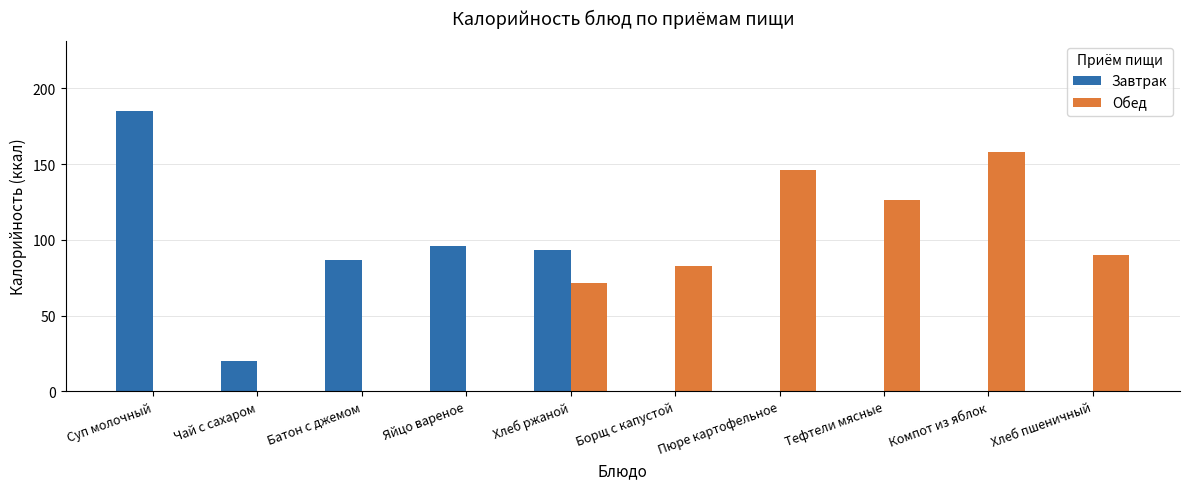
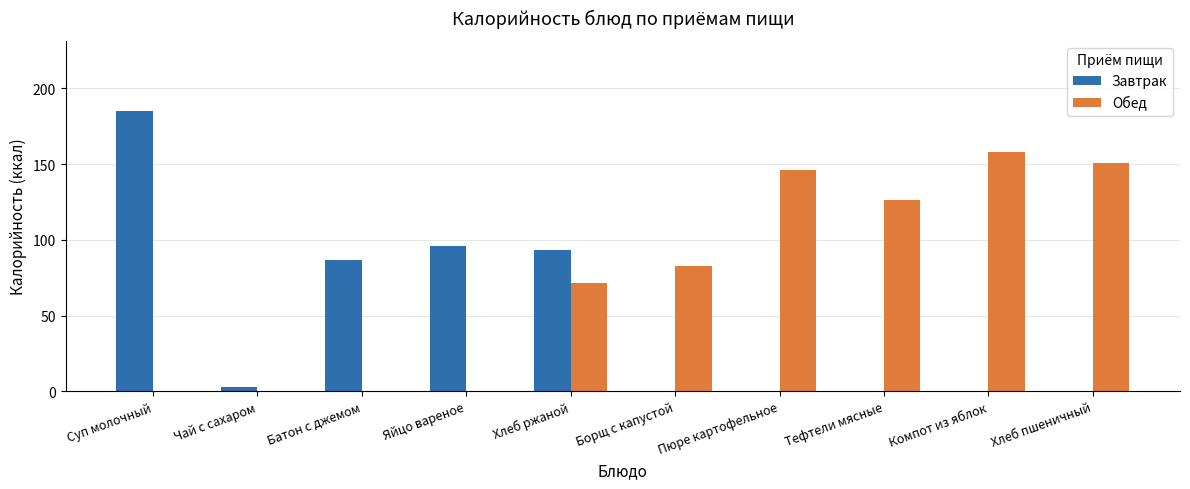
  {
    "Завтрак": {
      "Суп молочный": 185,
-     "Чай с сахаром": 20,
+     "Чай с сахаром": 3,
      "Батон с джемом": 87,
      "Яйцо вареное": 96,
      "Хлеб ржаной": 94,
      "Борщ с капустой": 0,
      "Пюре картофельное": 0,
      "Тефтели мясные": 0,
      "Компот из яблок": 0,
      "Хлеб пшеничный": 0
    },
    "Обед": {
      "Суп молочный": 0,
      "Чай с сахаром": 0,
      "Батон с джемом": 0,
      "Яйцо вареное": 0,
      "Хлеб ржаной": 71,
      "Борщ с капустой": 83,
      "Пюре картофельное": 146,
      "Тефтели мясные": 126,
      "Компот из яблок": 158,
-     "Хлеб пшеничный": 90
+     "Хлеб пшеничный": 151
    }
  }
